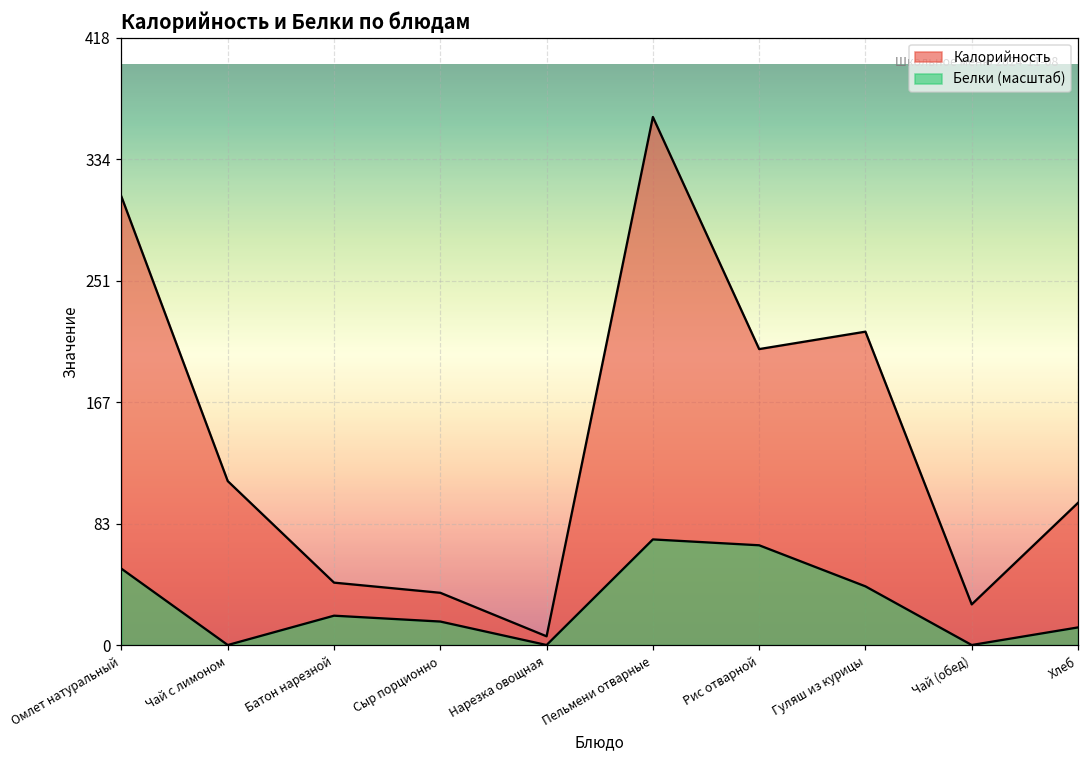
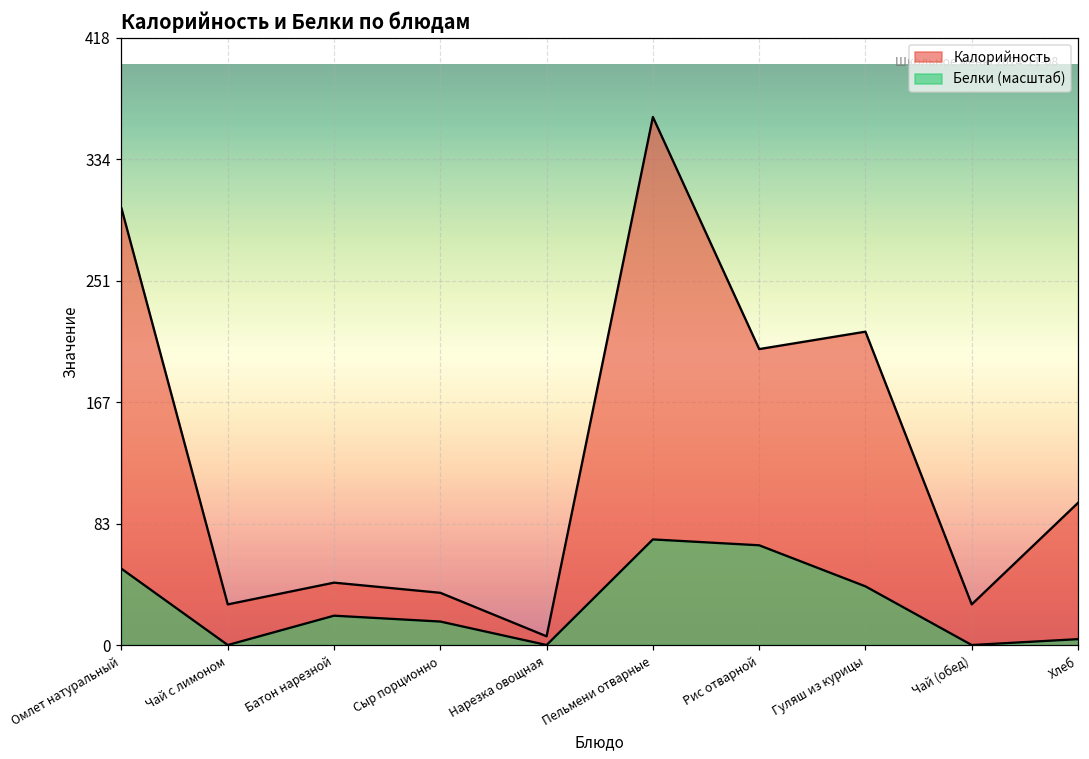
  {
    "Калорийность": {
-     "Омлет натуральный": 309,
-     "Чай с лимоном": 113,
+     "Омлет натуральный": 301,
+     "Чай с лимоном": 28,
      "Батон нарезной": 43,
      "Сыр порционно": 36,
      "Нарезка овощная": 6,
      "Пельмени отварные": 364,
      "Рис отварной": 204,
      "Гуляш из курицы": 216,
      "Чай (обед)": 28,
      "Хлеб": 98
    },
    "Белки (масштаб)": {
      "Омлет натуральный": 53,
      "Чай с лимоном": 0,
      "Батон нарезной": 20,
      "Сыр порционно": 16,
      "Нарезка овощная": 0,
      "Пельмени отварные": 73,
      "Рис отварной": 69,
      "Гуляш из курицы": 40,
      "Чай (обед)": 0,
-     "Хлеб": 12
+     "Хлеб": 4
    }
  }
